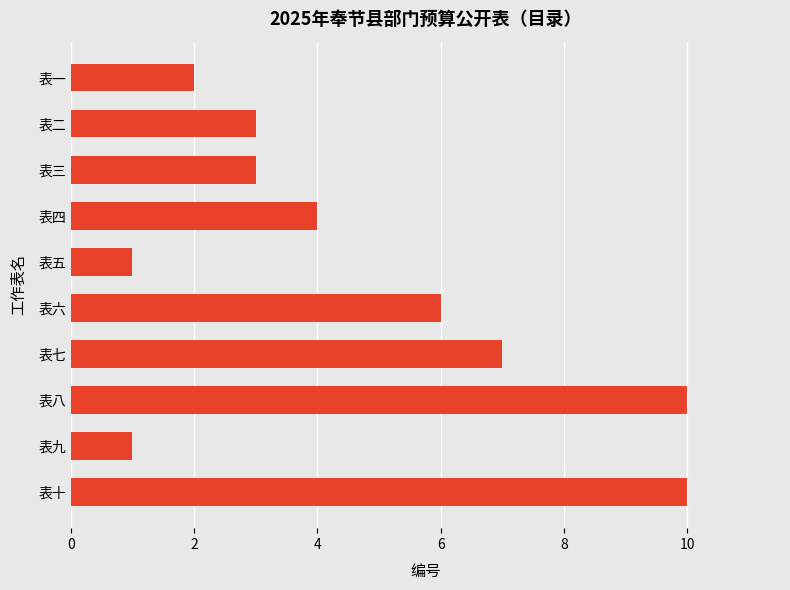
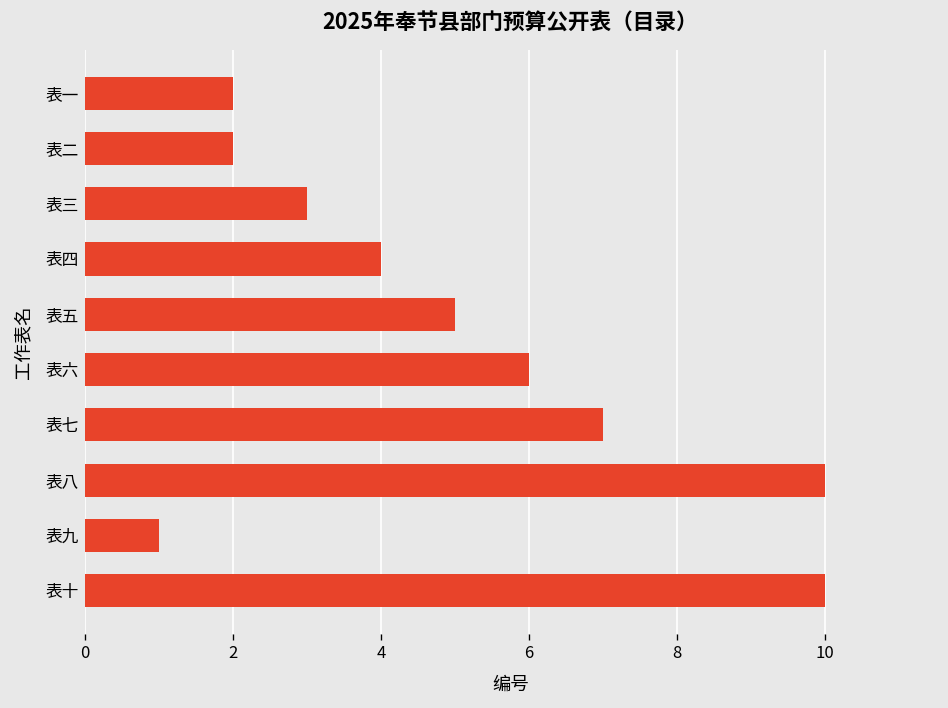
  {
    "表一": 2,
-   "表二": 3,
+   "表二": 2,
    "表三": 3,
    "表四": 4,
-   "表五": 1,
+   "表五": 5,
    "表六": 6,
    "表七": 7,
    "表八": 10,
    "表九": 1,
    "表十": 10
  }
